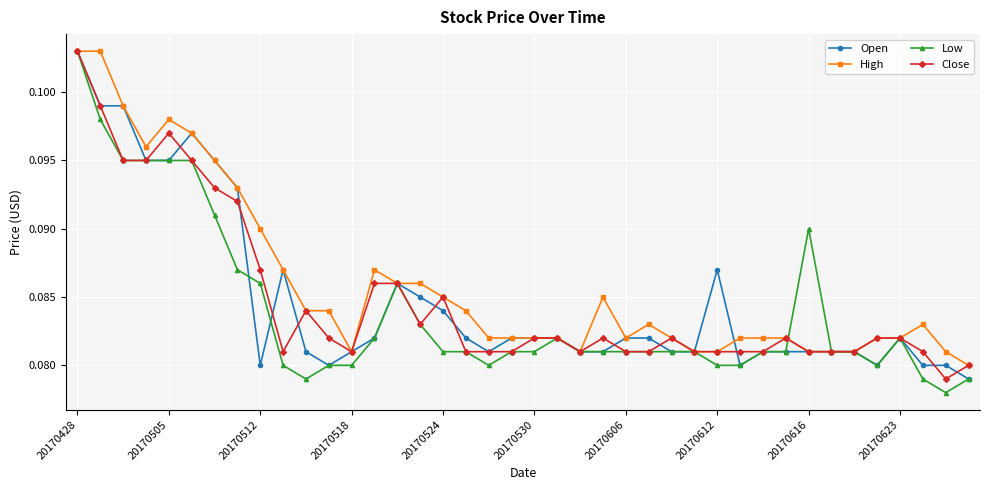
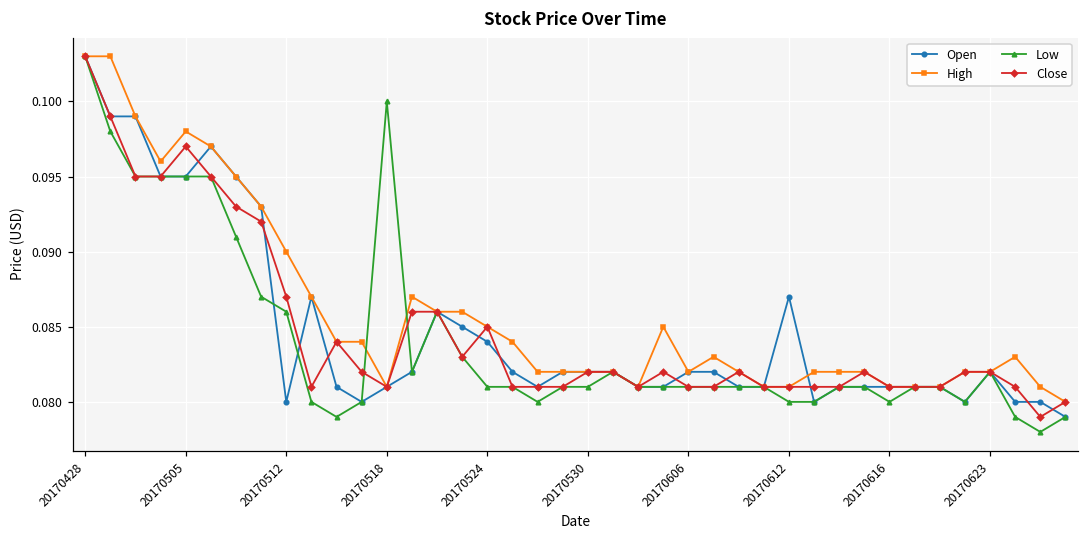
  {
    "Open": {
      "20170512": 0.08,
      "20170524": 0.0840,
      "20170612": 0.0870
    },
    "High": {
      "20170505": 0.0980,
      "20170512": 0.09
    },
    "Low": {
      "20170512": 0.0860,
-     "20170518": 0.08,
+     "20170518": 0.10,
      "20170524": 0.0810,
      "20170530": 0.0810,
      "20170612": 0.08,
-     "20170616": 0.09
+     "20170616": 0.08
    },
    "Close": {
      "20170505": 0.0970,
      "20170512": 0.0870
    }
  }
